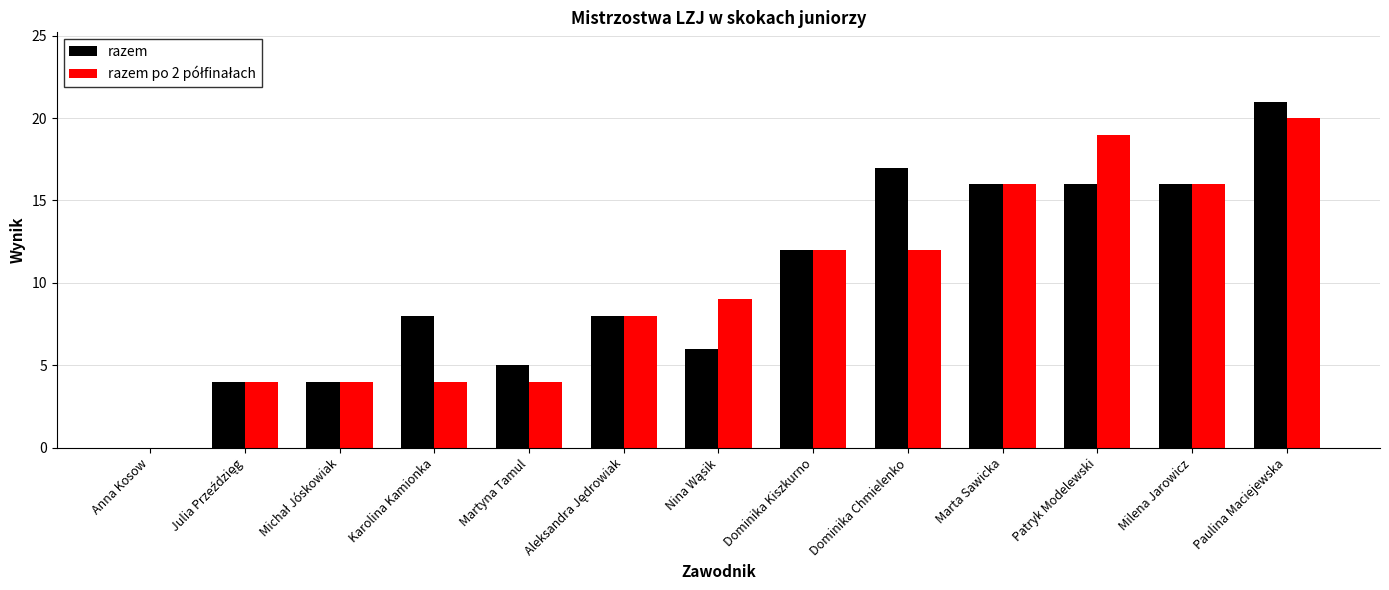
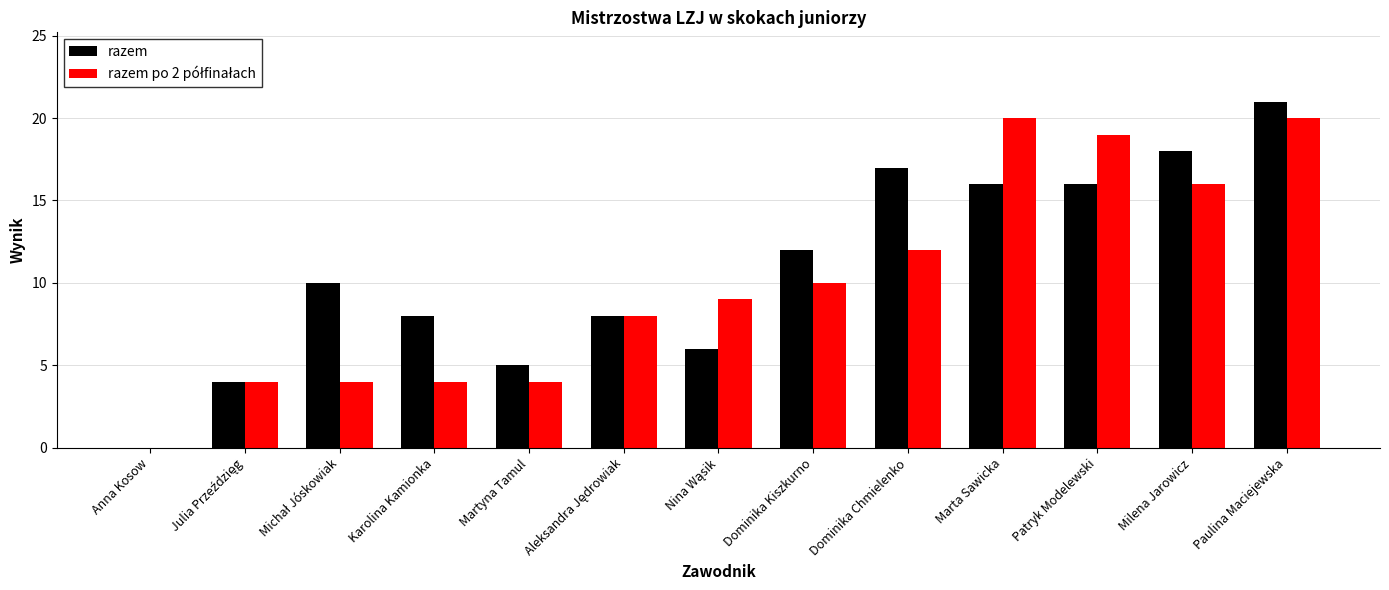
  {
    "razem": {
      "Anna Kosow": 0,
      "Julia Przeździęg": 4,
-     "Michał Jóskowiak": 4,
+     "Michał Jóskowiak": 10,
      "Karolina Kamionka": 8,
      "Martyna Tamul": 5,
      "Aleksandra Jędrowiak": 8,
      "Nina Wąsik": 6,
      "Dominika Kiszkurno": 12,
      "Dominika Chmielenko": 17,
      "Marta Sawicka": 16,
      "Patryk Modelewski": 16,
-     "Milena Jarowicz": 16,
+     "Milena Jarowicz": 18,
      "Paulina Maciejewska": 21
    },
    "razem po 2 półfinałach": {
      "Anna Kosow": 0,
      "Julia Przeździęg": 4,
      "Michał Jóskowiak": 4,
      "Karolina Kamionka": 4,
      "Martyna Tamul": 4,
      "Aleksandra Jędrowiak": 8,
      "Nina Wąsik": 9,
-     "Dominika Kiszkurno": 12,
+     "Dominika Kiszkurno": 10,
      "Dominika Chmielenko": 12,
-     "Marta Sawicka": 16,
+     "Marta Sawicka": 20,
      "Patryk Modelewski": 19,
      "Milena Jarowicz": 16,
      "Paulina Maciejewska": 20
    }
  }
